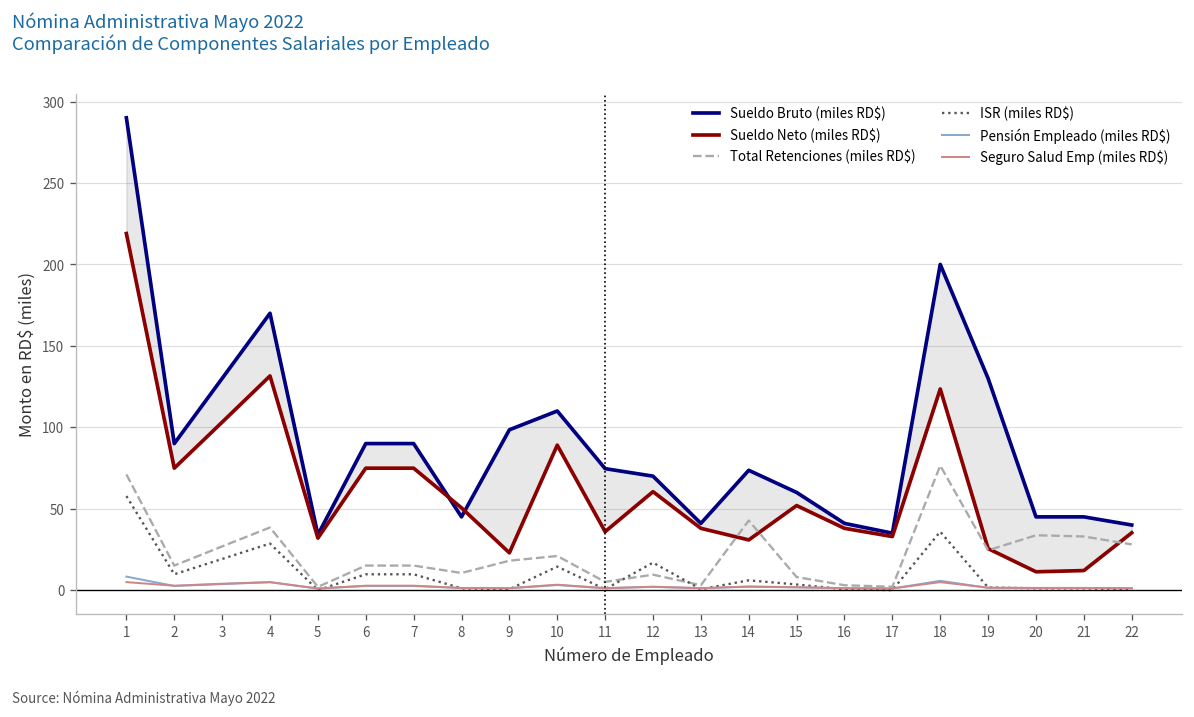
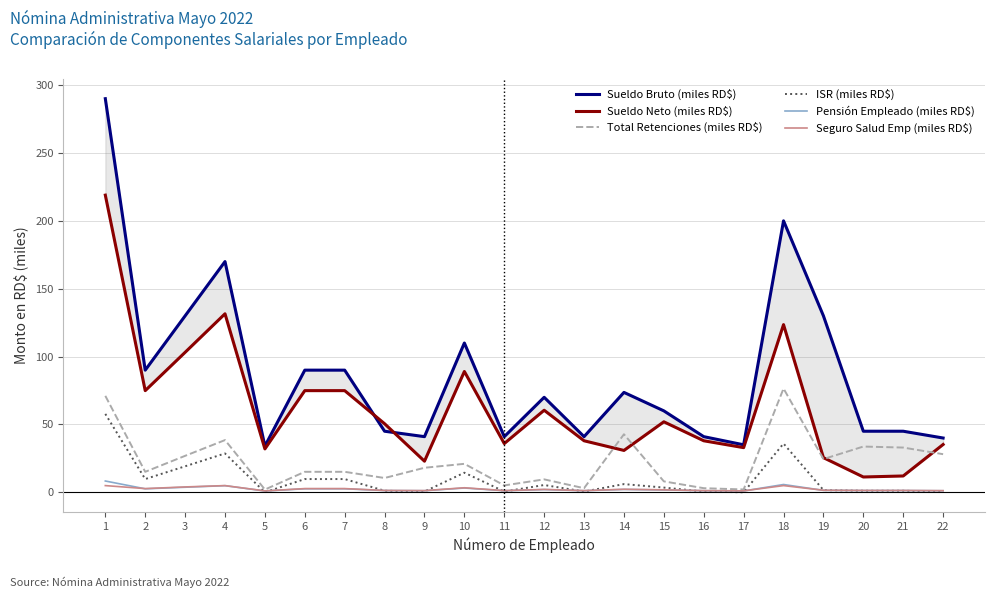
  {
    "Sueldo Bruto (miles RD$)": {
      "8": 45,
-     "9": 98,
-     "11": 75
+     "9": 41,
+     "11": 41
    },
    "Sueldo Neto (miles RD$)": {
      "1": 219,
      "2": 75,
      "3": 103,
      "4": 132,
      "5": 32,
      "6": 75,
      "7": 75,
      "9": 23,
      "10": 89,
      "11": 36,
      "12": 60,
      "13": 38,
      "14": 31,
      "15": 52,
      "16": 38,
      "17": 33,
      "18": 124,
      "20": 11,
      "21": 12,
      "22": 35
    },
    "ISR (miles RD$)": {
      "1": 58,
      "2": 10,
      "3": 19,
      "4": 29,
      "6": 10,
      "7": 10,
      "10": 14,
-     "12": 17,
+     "12": 5,
      "14": 6,
      "18": 36
    }
  }
